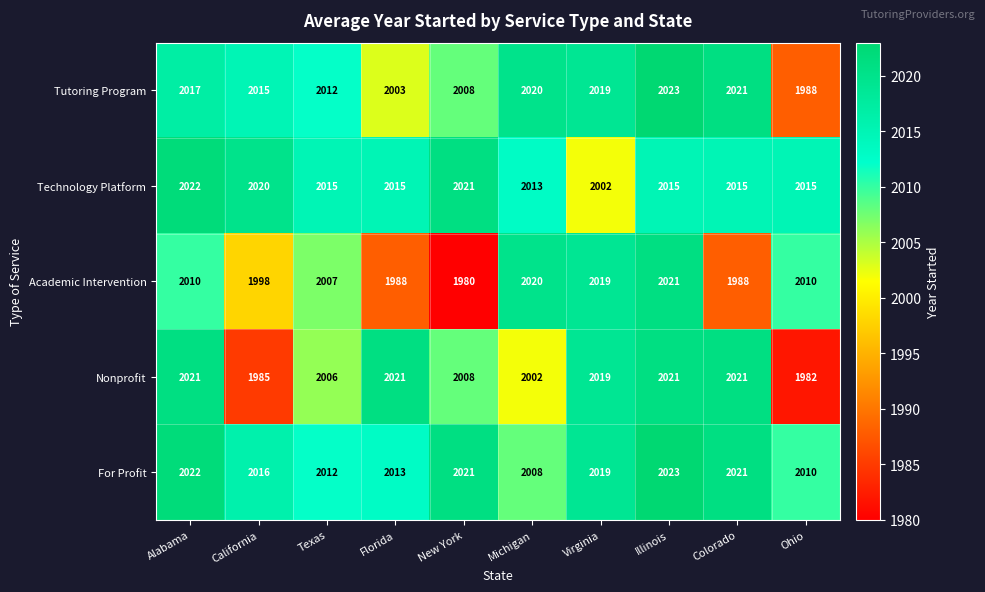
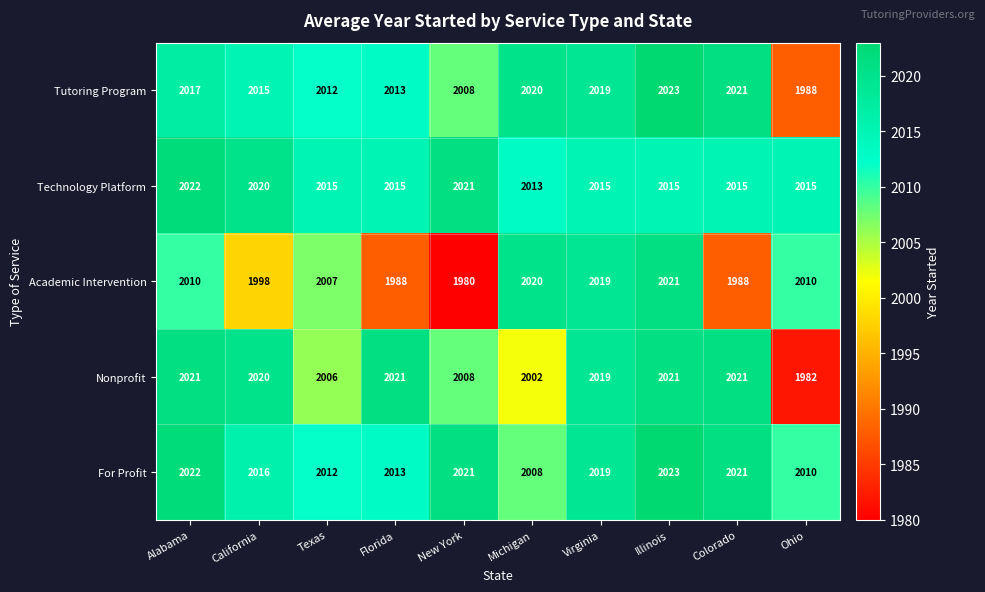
  {
    "Tutoring Program": {
      "Alabama": 2017,
      "California": 2015,
      "Texas": 2012,
-     "Florida": 2003,
+     "Florida": 2013,
      "New York": 2008,
      "Michigan": 2020,
      "Virginia": 2019,
      "Illinois": 2023,
      "Colorado": 2021,
      "Ohio": 1988
    },
    "Technology Platform": {
      "Alabama": 2022,
      "California": 2020,
      "Texas": 2015,
      "Florida": 2015,
      "New York": 2021,
      "Michigan": 2013,
-     "Virginia": 2002,
+     "Virginia": 2015,
      "Illinois": 2015,
      "Colorado": 2015,
      "Ohio": 2015
    },
    "Academic Intervention": {
      "Alabama": 2010,
      "California": 1998,
      "Texas": 2007,
      "Florida": 1988,
      "New York": 1980,
      "Michigan": 2020,
      "Virginia": 2019,
      "Illinois": 2021,
      "Colorado": 1988,
      "Ohio": 2010
    },
    "Nonprofit": {
      "Alabama": 2021,
-     "California": 1985,
+     "California": 2020,
      "Texas": 2006,
      "Florida": 2021,
      "New York": 2008,
      "Michigan": 2002,
      "Virginia": 2019,
      "Illinois": 2021,
      "Colorado": 2021,
      "Ohio": 1982
    },
    "For Profit": {
      "Alabama": 2022,
      "California": 2016,
      "Texas": 2012,
      "Florida": 2013,
      "New York": 2021,
      "Michigan": 2008,
      "Virginia": 2019,
      "Illinois": 2023,
      "Colorado": 2021,
      "Ohio": 2010
    }
  }
